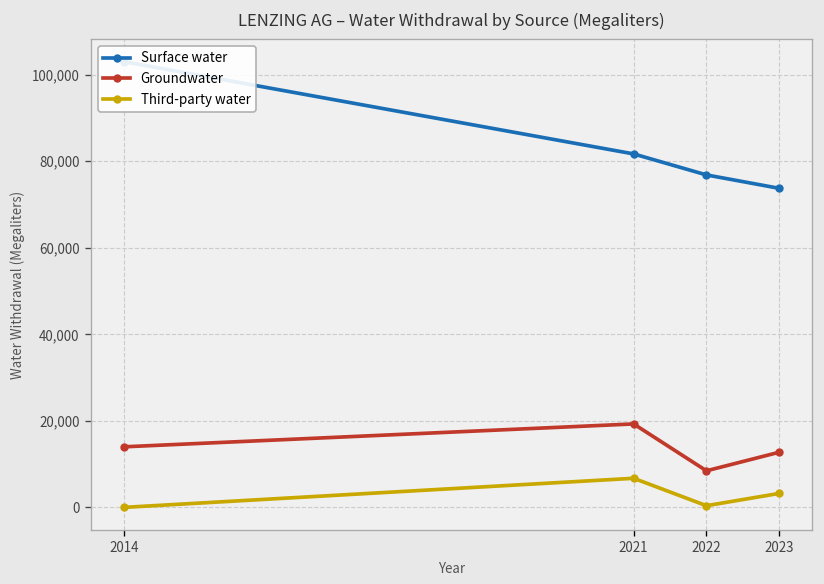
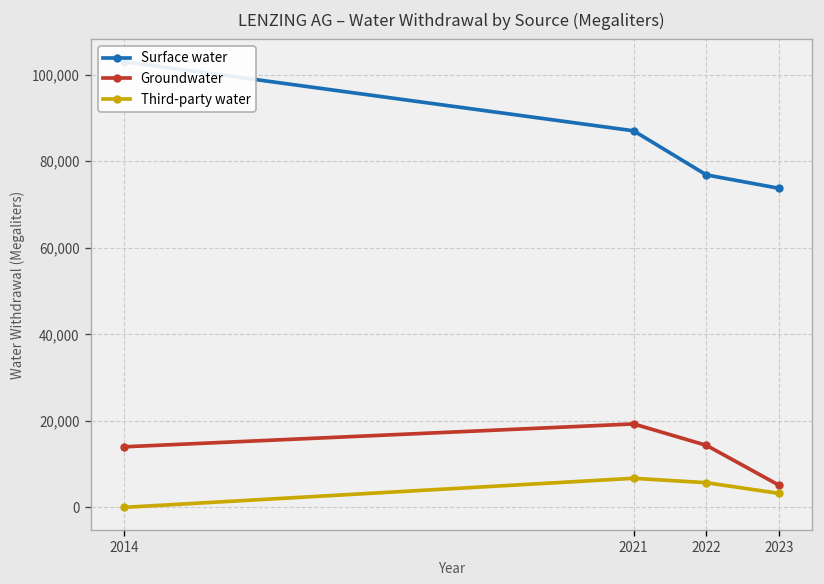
  {
    "Surface water": {
-     "2021": "82,000",
+     "2021": "87,000",
      "2022": "77,000",
      "2023": "74,000"
    },
    "Groundwater": {
      "2014": "14,000",
      "2021": "19,000",
-     "2022": "8,000",
-     "2023": "13,000"
+     "2022": "14,000",
+     "2023": "5,000"
    },
    "Third-party water": {
      "2014": "0",
      "2021": "7,000",
-     "2022": "0",
+     "2022": "6,000",
      "2023": "3,000"
    }
  }
